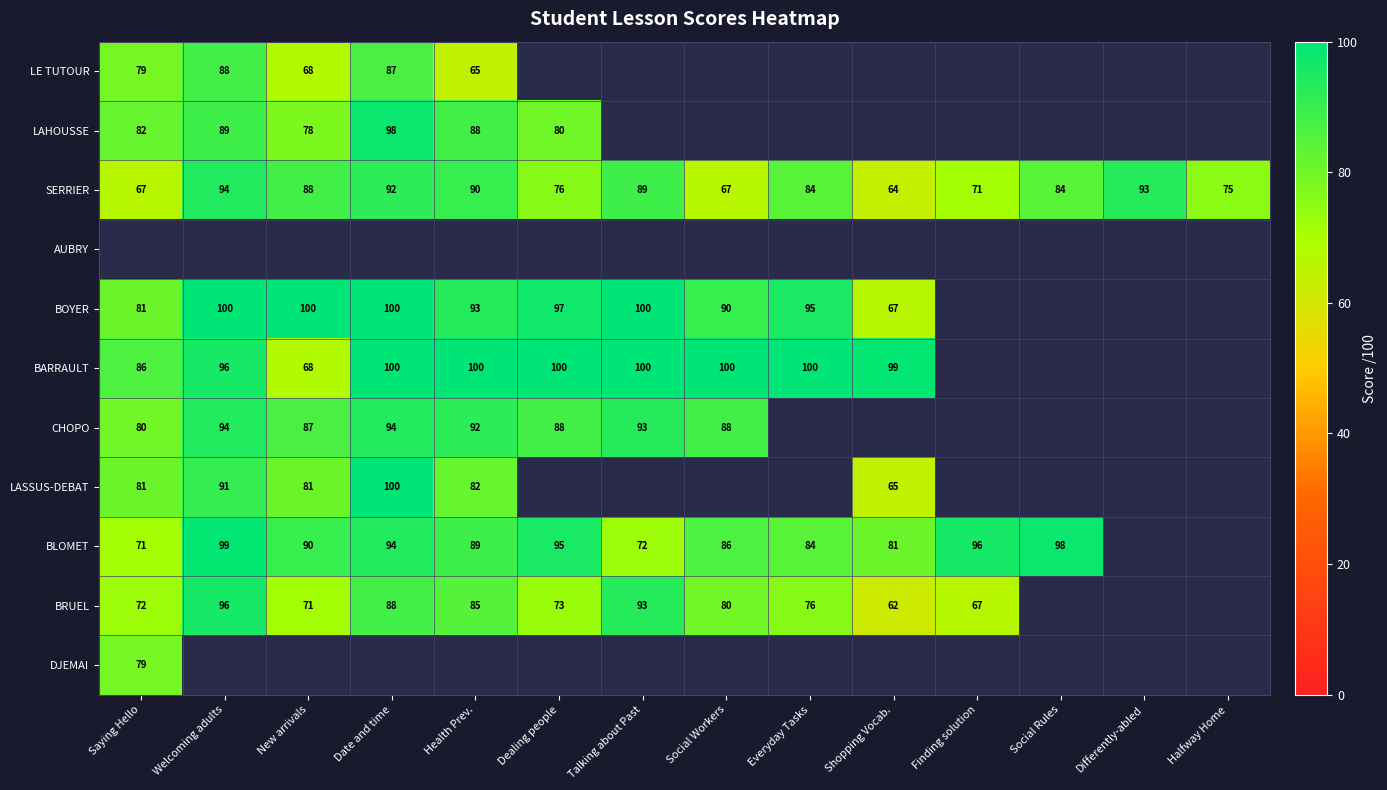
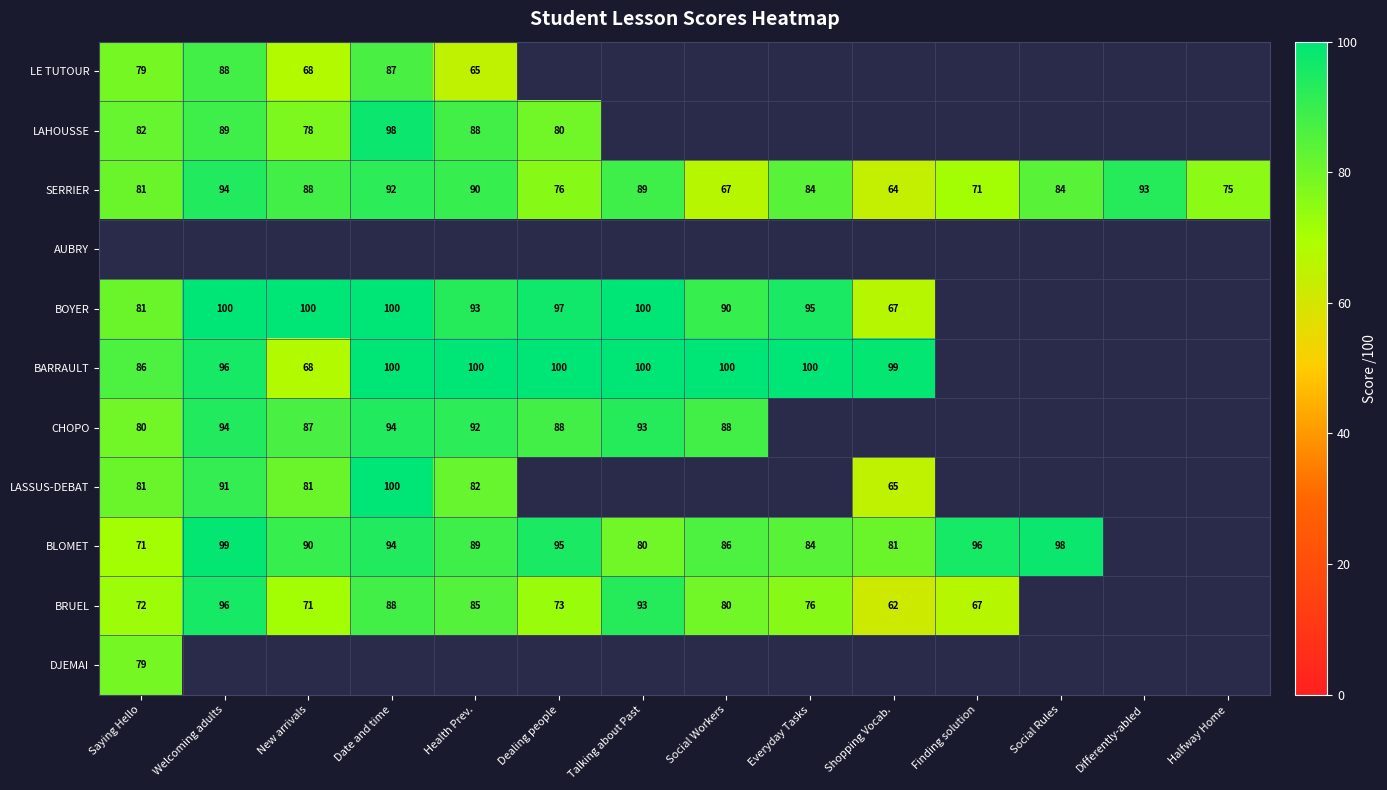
  {
    "LE TUTOUR": {
      "Saying Hello": 79,
      "Welcoming adults": 88,
      "New arrivals": 68,
      "Date and time": 87,
      "Health Prev.": 65
    },
    "LAHOUSSE": {
      "Saying Hello": 82,
      "Welcoming adults": 89,
      "New arrivals": 78,
      "Date and time": 98,
      "Health Prev.": 88,
      "Dealing people": 80
    },
    "SERRIER": {
-     "Saying Hello": 67,
+     "Saying Hello": 81,
      "Welcoming adults": 94,
      "New arrivals": 88,
      "Date and time": 92,
      "Health Prev.": 90,
      "Dealing people": 76,
      "Talking about Past": 89,
      "Social Workers": 67,
      "Everyday Tasks": 84,
      "Shopping Vocab.": 64,
      "Finding solution": 71,
      "Social Rules": 84,
      "Differently-abled": 93,
      "Halfway Home": 75
    },
    "BOYER": {
      "Saying Hello": 81,
      "Welcoming adults": 100,
      "New arrivals": 100,
      "Date and time": 100,
      "Health Prev.": 93,
      "Dealing people": 97,
      "Talking about Past": 100,
      "Social Workers": 90,
      "Everyday Tasks": 95,
      "Shopping Vocab.": 67
    },
    "BARRAULT": {
      "Saying Hello": 86,
      "Welcoming adults": 96,
      "New arrivals": 68,
      "Date and time": 100,
      "Health Prev.": 100,
      "Dealing people": 100,
      "Talking about Past": 100,
      "Social Workers": 100,
      "Everyday Tasks": 100,
      "Shopping Vocab.": 99
    },
    "CHOPO": {
      "Saying Hello": 80,
      "Welcoming adults": 94,
      "New arrivals": 87,
      "Date and time": 94,
      "Health Prev.": 92,
      "Dealing people": 88,
      "Talking about Past": 93,
      "Social Workers": 88
    },
    "LASSUS-DEBAT": {
      "Saying Hello": 81,
      "Welcoming adults": 91,
      "New arrivals": 81,
      "Date and time": 100,
      "Health Prev.": 82,
      "Shopping Vocab.": 65
    },
    "BLOMET": {
      "Saying Hello": 71,
      "Welcoming adults": 99,
      "New arrivals": 90,
      "Date and time": 94,
      "Health Prev.": 89,
      "Dealing people": 95,
-     "Talking about Past": 72,
+     "Talking about Past": 80,
      "Social Workers": 86,
      "Everyday Tasks": 84,
      "Shopping Vocab.": 81,
      "Finding solution": 96,
      "Social Rules": 98
    },
    "BRUEL": {
      "Saying Hello": 72,
      "Welcoming adults": 96,
      "New arrivals": 71,
      "Date and time": 88,
      "Health Prev.": 85,
      "Dealing people": 73,
      "Talking about Past": 93,
      "Social Workers": 80,
      "Everyday Tasks": 76,
      "Shopping Vocab.": 62,
      "Finding solution": 67
    },
    "DJEMAI": {
      "Saying Hello": 79
    }
  }
